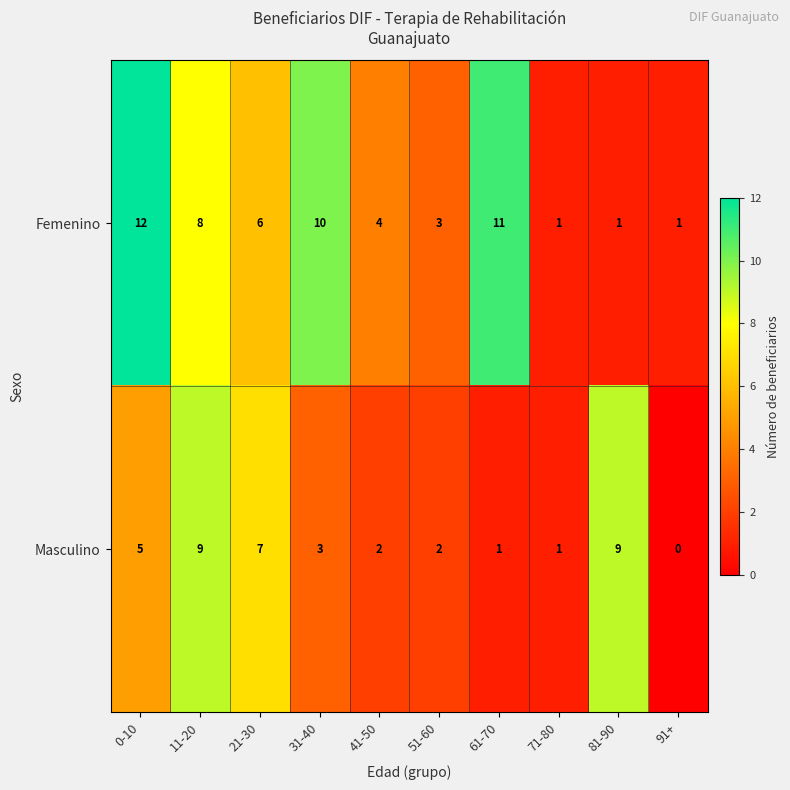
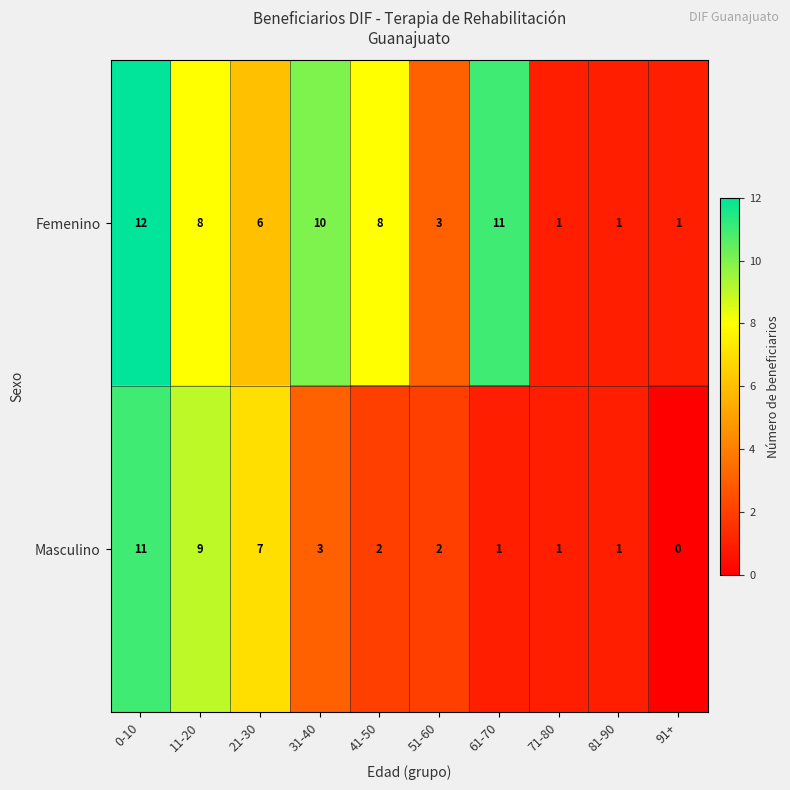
  {
    "Femenino": {
      "0-10": 12,
      "11-20": 8,
      "21-30": 6,
      "31-40": 10,
-     "41-50": 4,
+     "41-50": 8,
      "51-60": 3,
      "61-70": 11,
      "71-80": 1,
      "81-90": 1,
      "91+": 1
    },
    "Masculino": {
-     "0-10": 5,
+     "0-10": 11,
      "11-20": 9,
      "21-30": 7,
      "31-40": 3,
      "41-50": 2,
      "51-60": 2,
      "61-70": 1,
      "71-80": 1,
-     "81-90": 9,
+     "81-90": 1,
      "91+": 0
    }
  }
